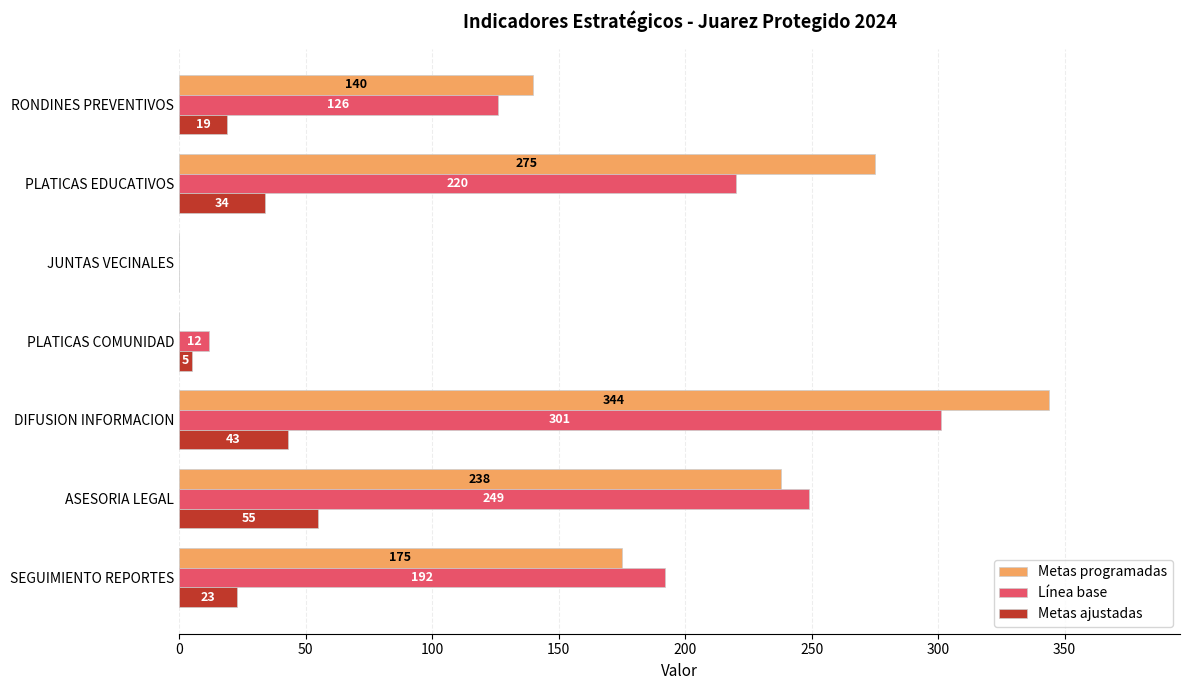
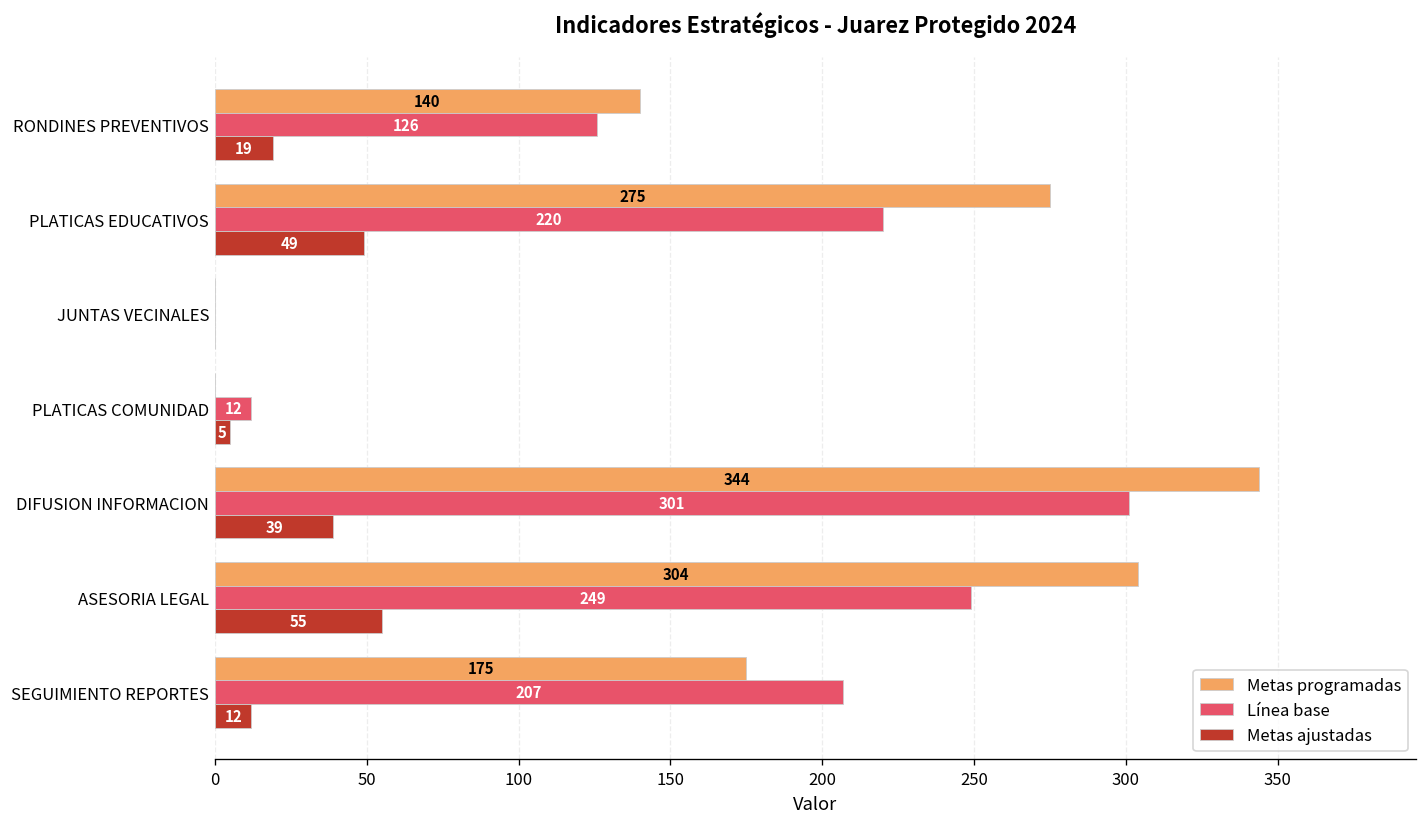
  {
    "Metas programadas": {
      "RONDINES PREVENTIVOS": 140,
      "PLATICAS EDUCATIVOS": 275,
      "DIFUSION INFORMACION": 344,
-     "ASESORIA LEGAL": 238,
+     "ASESORIA LEGAL": 304,
      "SEGUIMIENTO REPORTES": 175
    },
    "Línea base": {
      "RONDINES PREVENTIVOS": 126,
      "PLATICAS EDUCATIVOS": 220,
      "PLATICAS COMUNIDAD": 12,
      "DIFUSION INFORMACION": 301,
      "ASESORIA LEGAL": 249,
-     "SEGUIMIENTO REPORTES": 192
+     "SEGUIMIENTO REPORTES": 207
    },
    "Metas ajustadas": {
      "RONDINES PREVENTIVOS": 19,
-     "PLATICAS EDUCATIVOS": 34,
+     "PLATICAS EDUCATIVOS": 49,
      "PLATICAS COMUNIDAD": 5,
-     "DIFUSION INFORMACION": 43,
+     "DIFUSION INFORMACION": 39,
      "ASESORIA LEGAL": 55,
-     "SEGUIMIENTO REPORTES": 23
+     "SEGUIMIENTO REPORTES": 12
    }
  }
